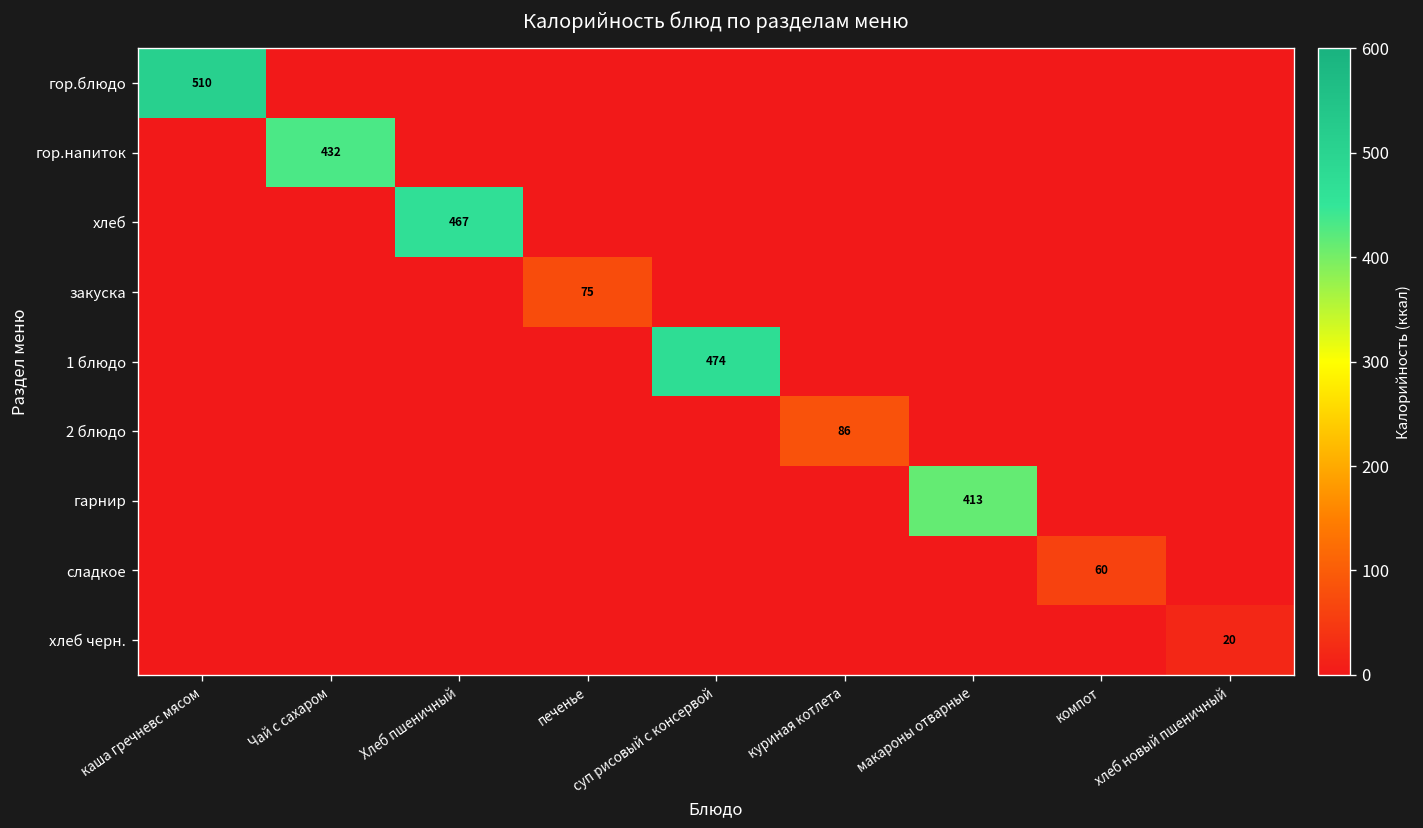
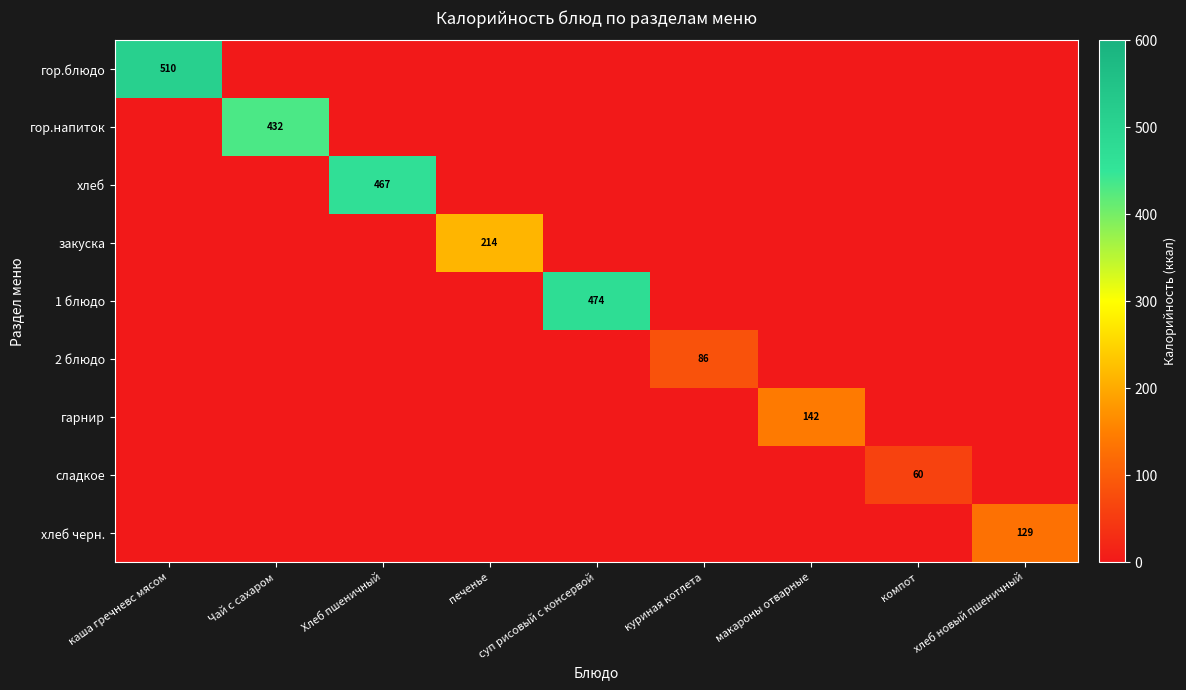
  {
    "гор.блюдо": {
      "каша гречневс мясом": 510
    },
    "гор.напиток": {
      "Чай с сахаром": 432
    },
    "хлеб": {
      "Хлеб пшеничный": 467
    },
    "закуска": {
-     "печенье": 75
+     "печенье": 214
    },
    "1 блюдо": {
      "суп рисовый с консервой": 474
    },
    "2 блюдо": {
      "куриная котлета": 86
    },
    "гарнир": {
-     "макароны отварные": 413
+     "макароны отварные": 142
    },
    "сладкое": {
      "компот": 60
    },
    "хлеб черн.": {
-     "хлеб новый пшеничный": 20
+     "хлеб новый пшеничный": 129
    }
  }
